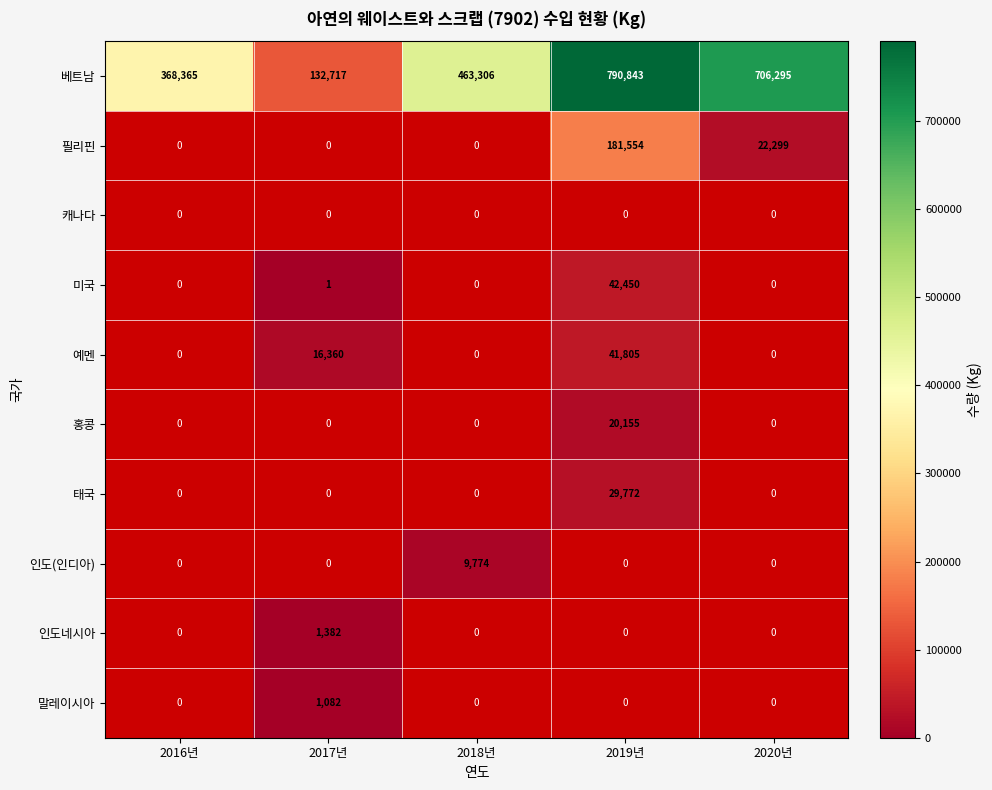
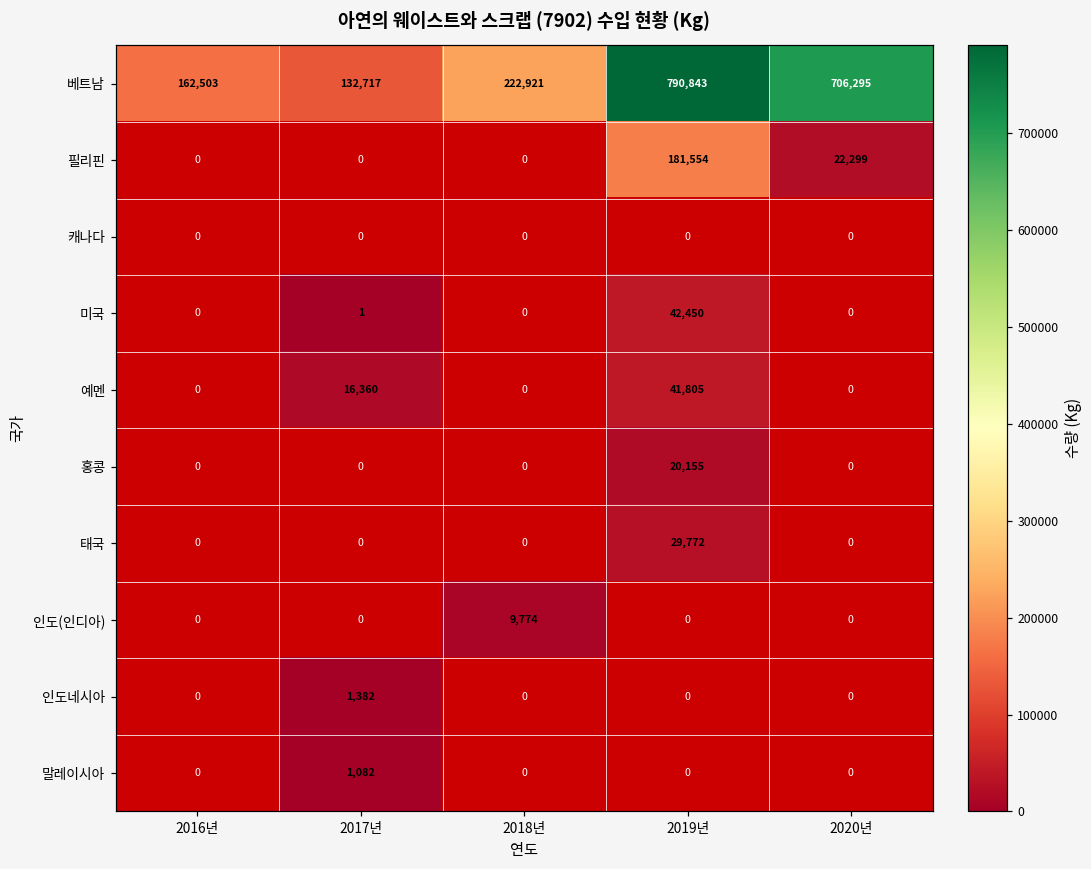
  {
    "베트남": {
-     "2016년": "368,365",
+     "2016년": "162,503",
      "2017년": "132,717",
-     "2018년": "463,306",
+     "2018년": "222,921",
      "2019년": "790,843",
      "2020년": "706,295"
    },
    "필리핀": {
      "2019년": "181,554",
      "2020년": "22,299"
    },
    "미국": {
      "2017년": "1",
      "2019년": "42,450"
    },
    "예멘": {
      "2017년": "16,360",
      "2019년": "41,805"
    },
    "홍콩": {
      "2019년": "20,155"
    },
    "태국": {
      "2019년": "29,772"
    },
    "인도(인디아)": {
      "2018년": "9,774"
    },
    "인도네시아": {
      "2017년": "1,382"
    },
    "말레이시아": {
      "2017년": "1,082"
    }
  }
